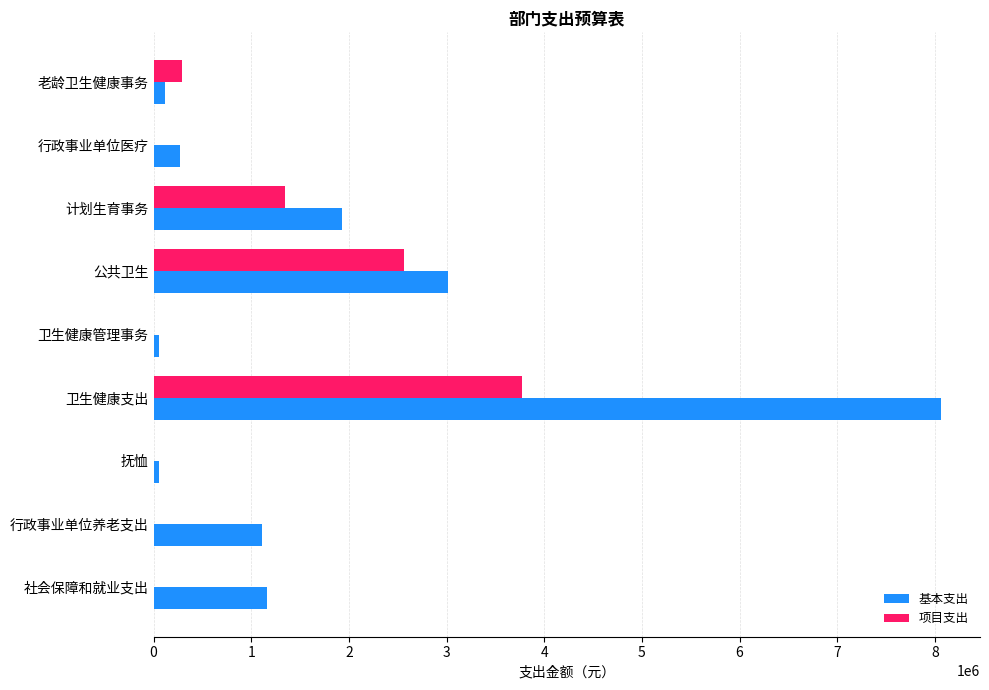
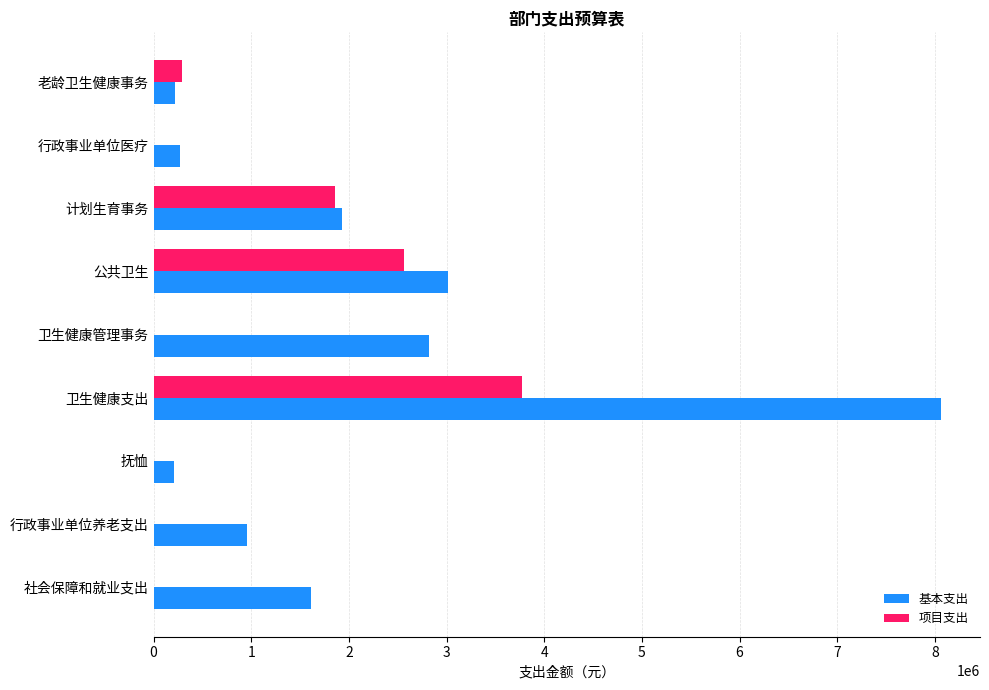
  {
    "基本支出": {
-     "老龄卫生健康事务": 100000,
+     "老龄卫生健康事务": 200000,
      "行政事业单位医疗": 300000,
      "计划生育事务": 1900000,
      "公共卫生": 3000000,
-     "卫生健康管理事务": 100000,
+     "卫生健康管理事务": 2800000,
      "卫生健康支出": 8100000,
-     "抚恤": 100000,
-     "行政事业单位养老支出": 1100000,
-     "社会保障和就业支出": 1200000
+     "抚恤": 200000,
+     "行政事业单位养老支出": 1000000,
+     "社会保障和就业支出": 1600000
    },
    "项目支出": {
      "老龄卫生健康事务": 300000,
      "行政事业单位医疗": 0,
-     "计划生育事务": 1300000,
+     "计划生育事务": 1900000,
      "公共卫生": 2600000,
      "卫生健康管理事务": 0,
      "卫生健康支出": 3800000,
      "抚恤": 0,
      "行政事业单位养老支出": 0,
      "社会保障和就业支出": 0
    }
  }
